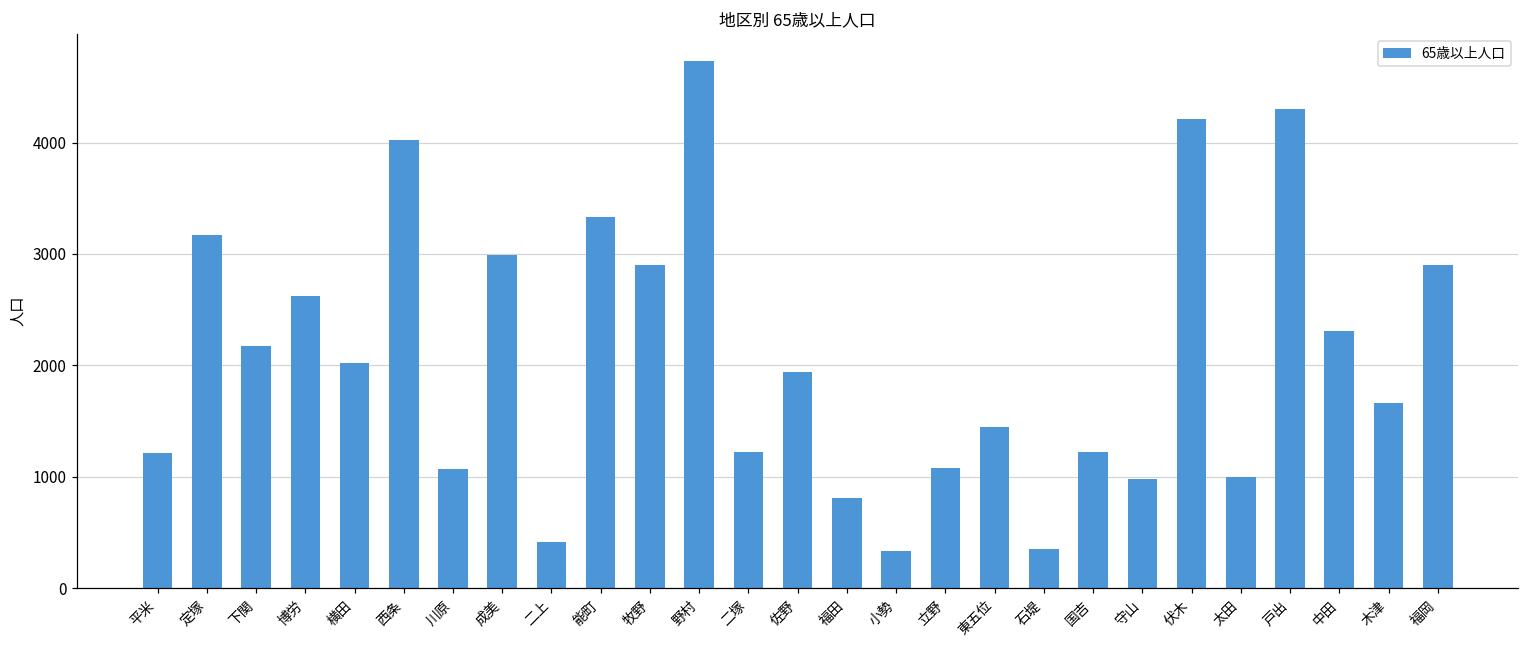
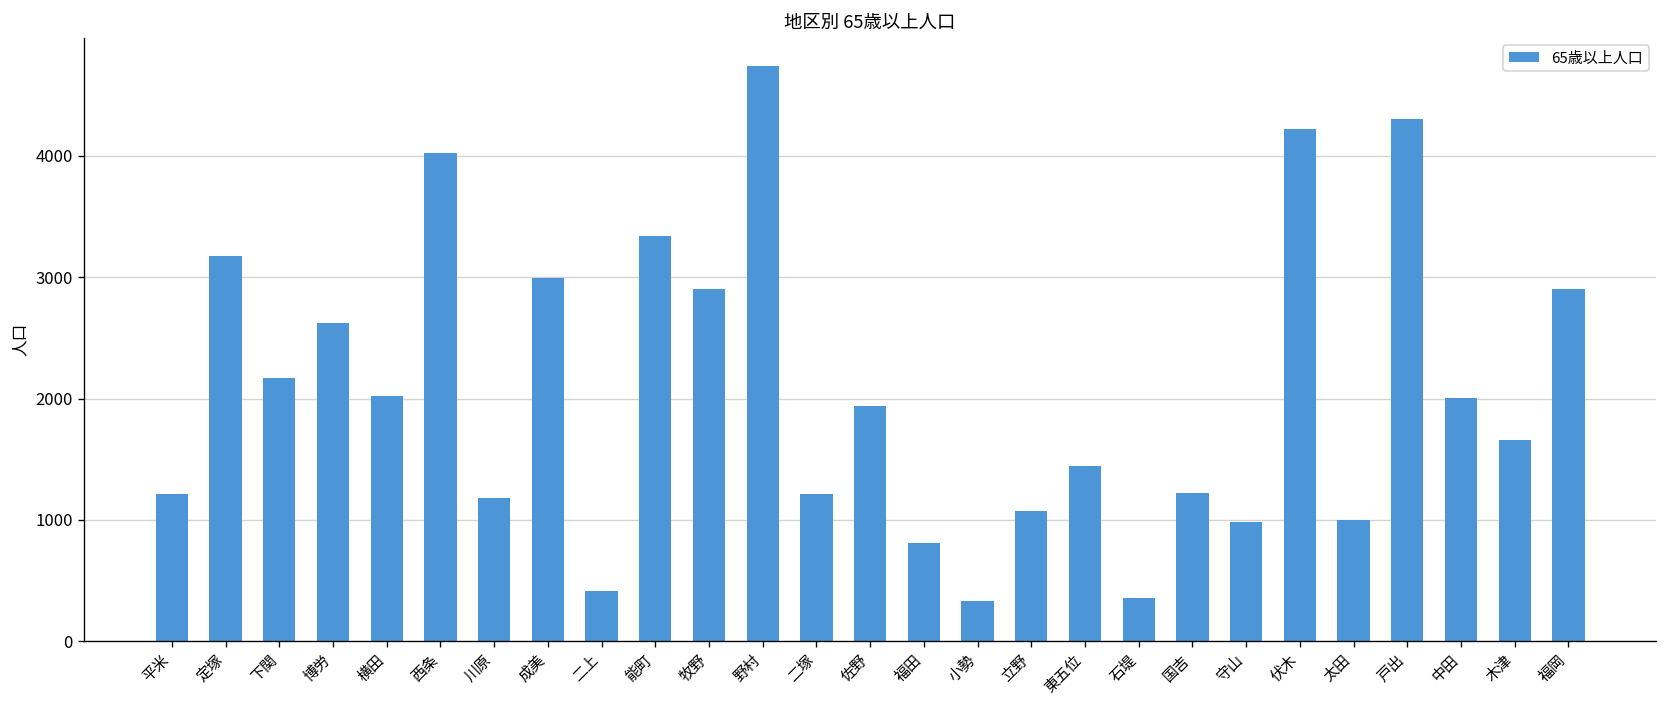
  {
    "平米": 1210,
    "定塚": 3170,
    "下関": 2170,
    "博労": 2620,
    "横田": 2020,
    "西条": 4020,
-   "川原": 1070,
+   "川原": 1180,
    "成美": 2990,
    "二上": 410,
    "能町": 3340,
    "牧野": 2910,
    "野村": 4730,
    "二塚": 1220,
    "佐野": 1940,
    "福田": 810,
    "小勢": 330,
    "立野": 1080,
    "東五位": 1440,
    "石堤": 350,
    "国吉": 1220,
    "守山": 980,
    "伏木": 4220,
    "太田": 1000,
    "戸出": 4300,
-   "中田": 2310,
+   "中田": 2010,
    "木津": 1660,
    "福岡": 2900
  }
